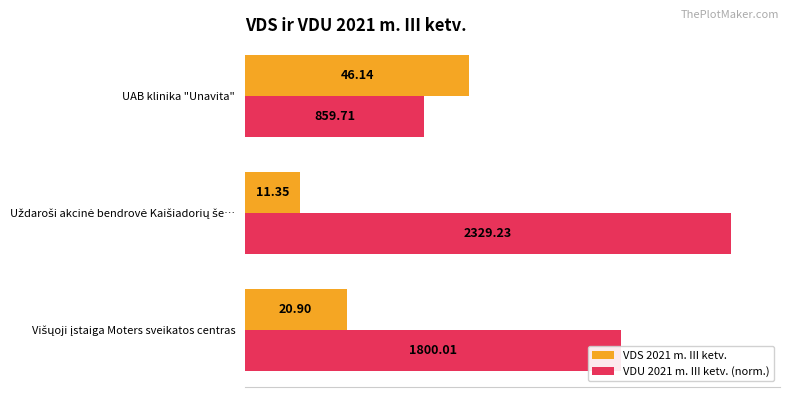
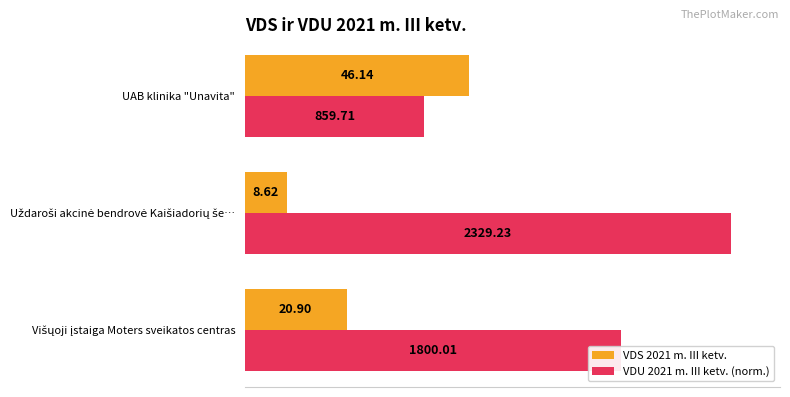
  {
    "VDS 2021 m. III ketv.": {
      "UAB klinika \"Unavita\"": 46.14,
-     "Uždaroši akcinė bendrovė Kaišiadorių še…": 11.35,
+     "Uždaroši akcinė bendrovė Kaišiadorių še…": 8.62,
      "Višųoji įstaiga Moters sveikatos centras": 20.90
    }
  }
